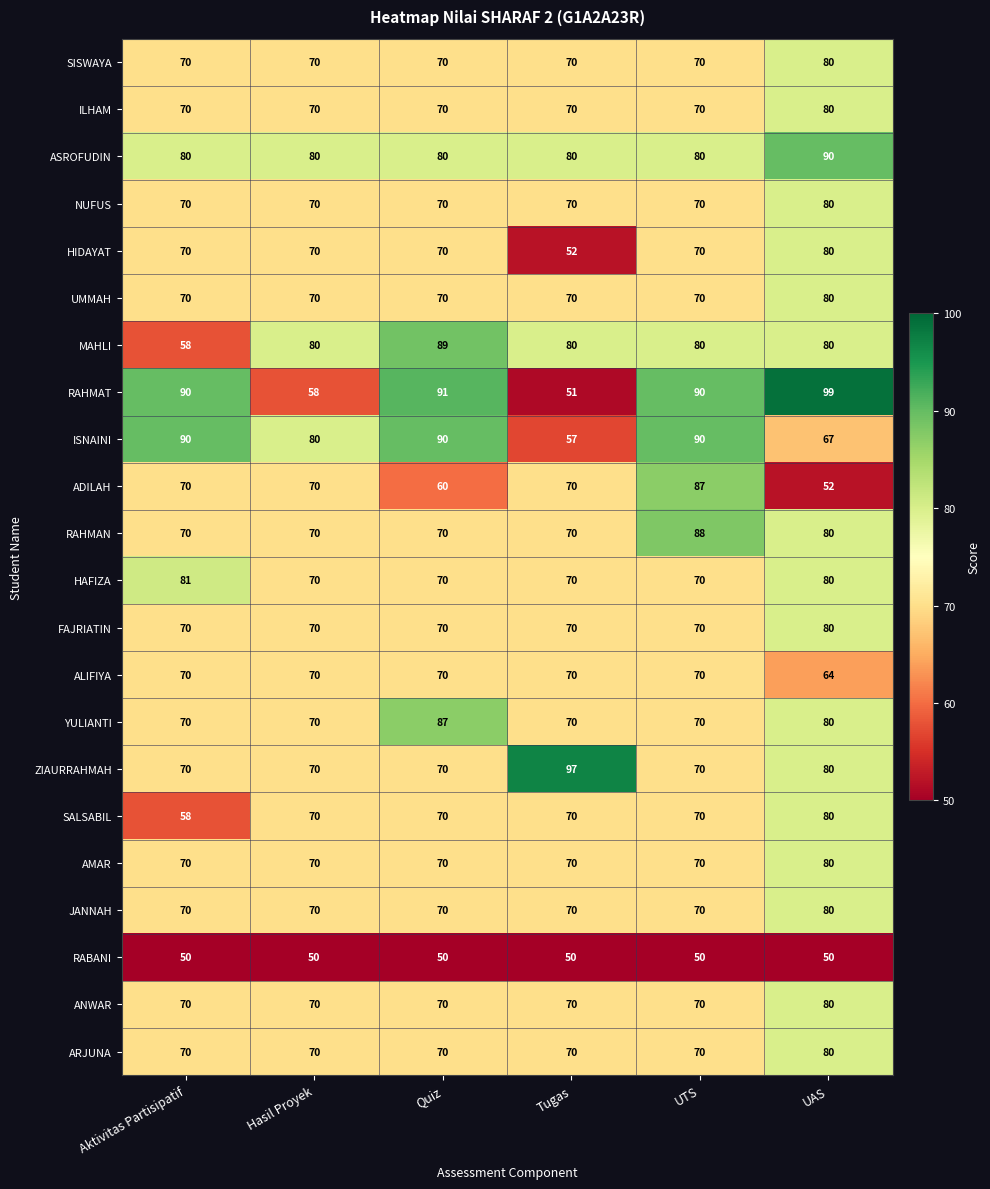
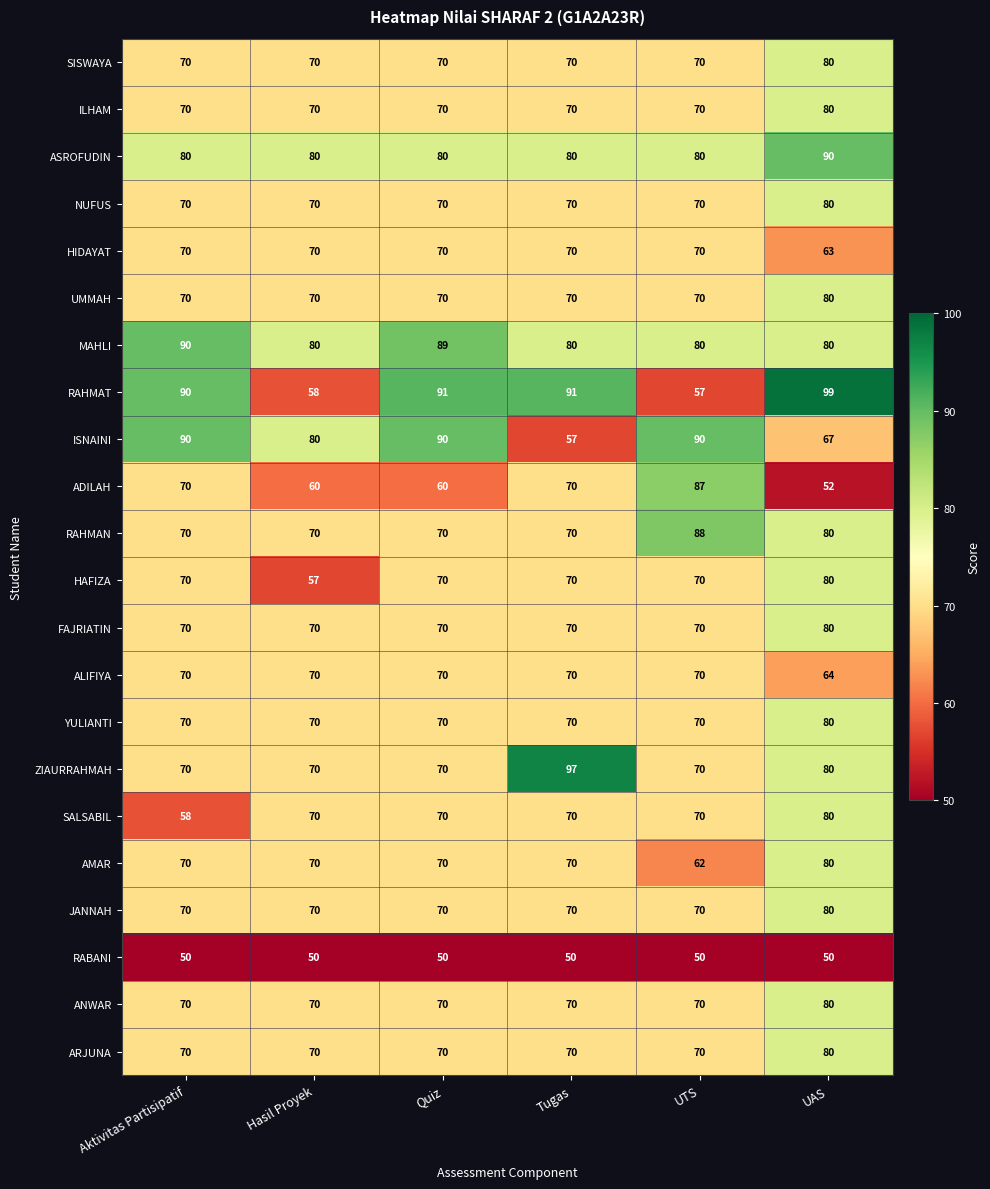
  {
    "SISWAYA": {
      "Aktivitas Partisipatif": 70,
      "Hasil Proyek": 70,
      "Quiz": 70,
      "Tugas": 70,
      "UTS": 70,
      "UAS": 80
    },
    "ILHAM": {
      "Aktivitas Partisipatif": 70,
      "Hasil Proyek": 70,
      "Quiz": 70,
      "Tugas": 70,
      "UTS": 70,
      "UAS": 80
    },
    "ASROFUDIN": {
      "Aktivitas Partisipatif": 80,
      "Hasil Proyek": 80,
      "Quiz": 80,
      "Tugas": 80,
      "UTS": 80,
      "UAS": 90
    },
    "NUFUS": {
      "Aktivitas Partisipatif": 70,
      "Hasil Proyek": 70,
      "Quiz": 70,
      "Tugas": 70,
      "UTS": 70,
      "UAS": 80
    },
    "HIDAYAT": {
      "Aktivitas Partisipatif": 70,
      "Hasil Proyek": 70,
      "Quiz": 70,
-     "Tugas": 52,
+     "Tugas": 70,
      "UTS": 70,
-     "UAS": 80
+     "UAS": 63
    },
    "UMMAH": {
      "Aktivitas Partisipatif": 70,
      "Hasil Proyek": 70,
      "Quiz": 70,
      "Tugas": 70,
      "UTS": 70,
      "UAS": 80
    },
    "MAHLI": {
-     "Aktivitas Partisipatif": 58,
+     "Aktivitas Partisipatif": 90,
      "Hasil Proyek": 80,
      "Quiz": 89,
      "Tugas": 80,
      "UTS": 80,
      "UAS": 80
    },
    "RAHMAT": {
      "Aktivitas Partisipatif": 90,
      "Hasil Proyek": 58,
      "Quiz": 91,
-     "Tugas": 51,
-     "UTS": 90,
+     "Tugas": 91,
+     "UTS": 57,
      "UAS": 99
    },
    "ISNAINI": {
      "Aktivitas Partisipatif": 90,
      "Hasil Proyek": 80,
      "Quiz": 90,
      "Tugas": 57,
      "UTS": 90,
      "UAS": 67
    },
    "ADILAH": {
      "Aktivitas Partisipatif": 70,
-     "Hasil Proyek": 70,
+     "Hasil Proyek": 60,
      "Quiz": 60,
      "Tugas": 70,
      "UTS": 87,
      "UAS": 52
    },
    "RAHMAN": {
      "Aktivitas Partisipatif": 70,
      "Hasil Proyek": 70,
      "Quiz": 70,
      "Tugas": 70,
      "UTS": 88,
      "UAS": 80
    },
    "HAFIZA": {
-     "Aktivitas Partisipatif": 81,
-     "Hasil Proyek": 70,
+     "Aktivitas Partisipatif": 70,
+     "Hasil Proyek": 57,
      "Quiz": 70,
      "Tugas": 70,
      "UTS": 70,
      "UAS": 80
    },
    "FAJRIATIN": {
      "Aktivitas Partisipatif": 70,
      "Hasil Proyek": 70,
      "Quiz": 70,
      "Tugas": 70,
      "UTS": 70,
      "UAS": 80
    },
    "ALIFIYA": {
      "Aktivitas Partisipatif": 70,
      "Hasil Proyek": 70,
      "Quiz": 70,
      "Tugas": 70,
      "UTS": 70,
      "UAS": 64
    },
    "YULIANTI": {
      "Aktivitas Partisipatif": 70,
      "Hasil Proyek": 70,
-     "Quiz": 87,
+     "Quiz": 70,
      "Tugas": 70,
      "UTS": 70,
      "UAS": 80
    },
    "ZIAURRAHMAH": {
      "Aktivitas Partisipatif": 70,
      "Hasil Proyek": 70,
      "Quiz": 70,
      "Tugas": 97,
      "UTS": 70,
      "UAS": 80
    },
    "SALSABIL": {
      "Aktivitas Partisipatif": 58,
      "Hasil Proyek": 70,
      "Quiz": 70,
      "Tugas": 70,
      "UTS": 70,
      "UAS": 80
    },
    "AMAR": {
      "Aktivitas Partisipatif": 70,
      "Hasil Proyek": 70,
      "Quiz": 70,
      "Tugas": 70,
-     "UTS": 70,
+     "UTS": 62,
      "UAS": 80
    },
    "JANNAH": {
      "Aktivitas Partisipatif": 70,
      "Hasil Proyek": 70,
      "Quiz": 70,
      "Tugas": 70,
      "UTS": 70,
      "UAS": 80
    },
    "RABANI": {
      "Aktivitas Partisipatif": 50,
      "Hasil Proyek": 50,
      "Quiz": 50,
      "Tugas": 50,
      "UTS": 50,
      "UAS": 50
    },
    "ANWAR": {
      "Aktivitas Partisipatif": 70,
      "Hasil Proyek": 70,
      "Quiz": 70,
      "Tugas": 70,
      "UTS": 70,
      "UAS": 80
    },
    "ARJUNA": {
      "Aktivitas Partisipatif": 70,
      "Hasil Proyek": 70,
      "Quiz": 70,
      "Tugas": 70,
      "UTS": 70,
      "UAS": 80
    }
  }
